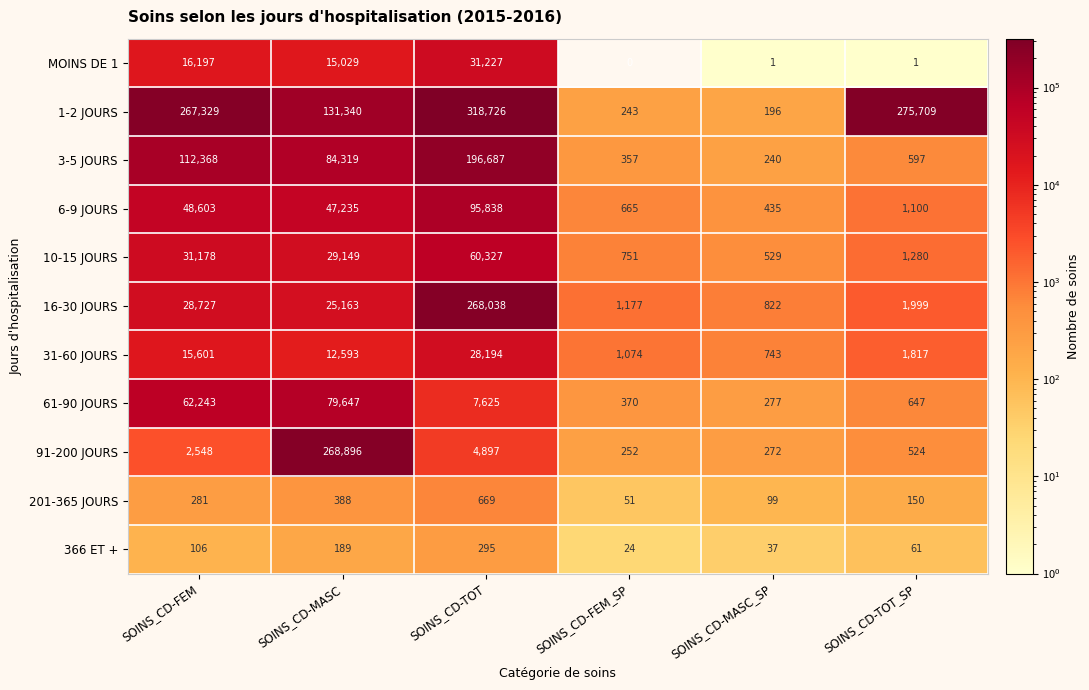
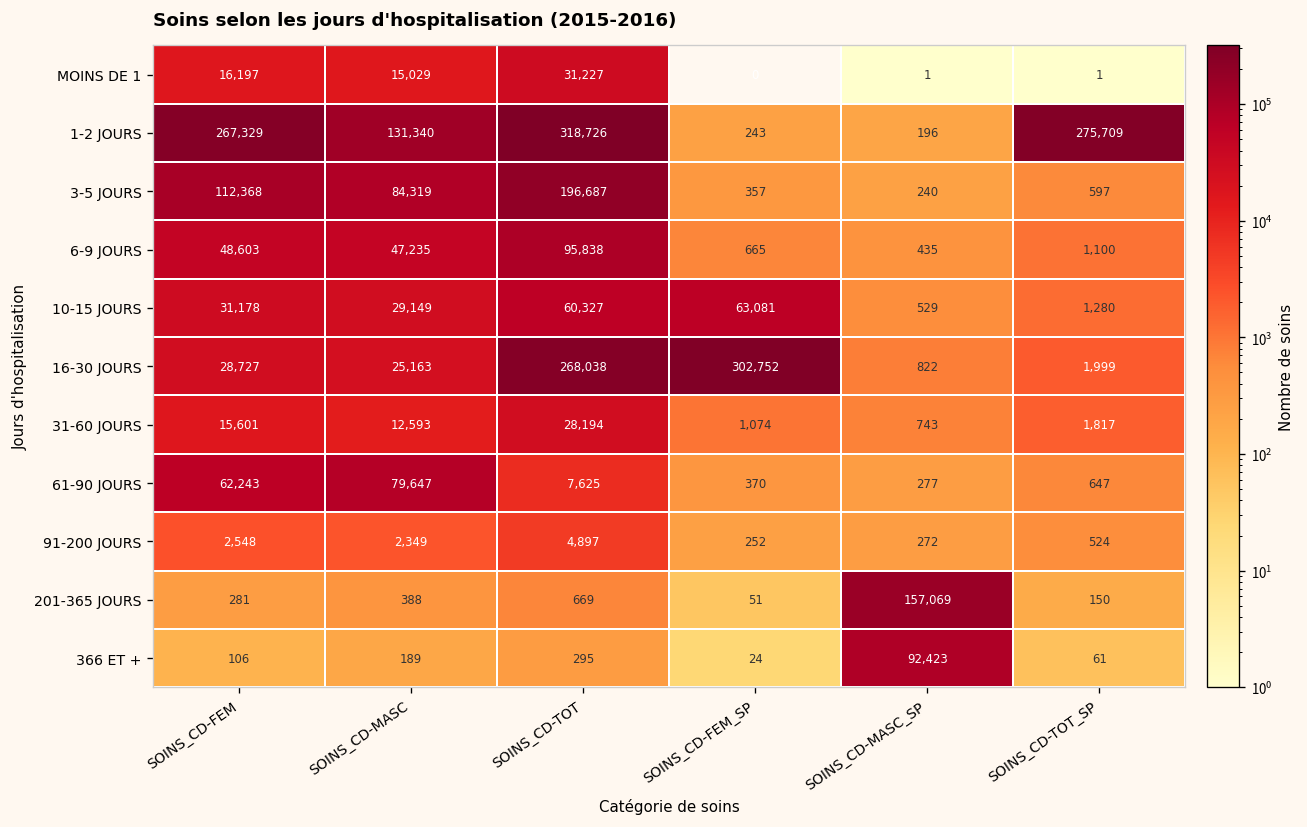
  {
    "MOINS DE 1": {
      "SOINS_CD-FEM": "16,197",
      "SOINS_CD-MASC": "15,029",
      "SOINS_CD-TOT": "31,227",
      "SOINS_CD-MASC_SP": "1",
      "SOINS_CD-TOT_SP": "1"
    },
    "1-2 JOURS": {
      "SOINS_CD-FEM": "267,329",
      "SOINS_CD-MASC": "131,340",
      "SOINS_CD-TOT": "318,726",
      "SOINS_CD-FEM_SP": "243",
      "SOINS_CD-MASC_SP": "196",
      "SOINS_CD-TOT_SP": "275,709"
    },
    "3-5 JOURS": {
      "SOINS_CD-FEM": "112,368",
      "SOINS_CD-MASC": "84,319",
      "SOINS_CD-TOT": "196,687",
      "SOINS_CD-FEM_SP": "357",
      "SOINS_CD-MASC_SP": "240",
      "SOINS_CD-TOT_SP": "597"
    },
    "6-9 JOURS": {
      "SOINS_CD-FEM": "48,603",
      "SOINS_CD-MASC": "47,235",
      "SOINS_CD-TOT": "95,838",
      "SOINS_CD-FEM_SP": "665",
      "SOINS_CD-MASC_SP": "435",
      "SOINS_CD-TOT_SP": "1,100"
    },
    "10-15 JOURS": {
      "SOINS_CD-FEM": "31,178",
      "SOINS_CD-MASC": "29,149",
      "SOINS_CD-TOT": "60,327",
-     "SOINS_CD-FEM_SP": "751",
+     "SOINS_CD-FEM_SP": "63,081",
      "SOINS_CD-MASC_SP": "529",
      "SOINS_CD-TOT_SP": "1,280"
    },
    "16-30 JOURS": {
      "SOINS_CD-FEM": "28,727",
      "SOINS_CD-MASC": "25,163",
      "SOINS_CD-TOT": "268,038",
-     "SOINS_CD-FEM_SP": "1,177",
+     "SOINS_CD-FEM_SP": "302,752",
      "SOINS_CD-MASC_SP": "822",
      "SOINS_CD-TOT_SP": "1,999"
    },
    "31-60 JOURS": {
      "SOINS_CD-FEM": "15,601",
      "SOINS_CD-MASC": "12,593",
      "SOINS_CD-TOT": "28,194",
      "SOINS_CD-FEM_SP": "1,074",
      "SOINS_CD-MASC_SP": "743",
      "SOINS_CD-TOT_SP": "1,817"
    },
    "61-90 JOURS": {
      "SOINS_CD-FEM": "62,243",
      "SOINS_CD-MASC": "79,647",
      "SOINS_CD-TOT": "7,625",
      "SOINS_CD-FEM_SP": "370",
      "SOINS_CD-MASC_SP": "277",
      "SOINS_CD-TOT_SP": "647"
    },
    "91-200 JOURS": {
      "SOINS_CD-FEM": "2,548",
-     "SOINS_CD-MASC": "268,896",
+     "SOINS_CD-MASC": "2,349",
      "SOINS_CD-TOT": "4,897",
      "SOINS_CD-FEM_SP": "252",
      "SOINS_CD-MASC_SP": "272",
      "SOINS_CD-TOT_SP": "524"
    },
    "201-365 JOURS": {
      "SOINS_CD-FEM": "281",
      "SOINS_CD-MASC": "388",
      "SOINS_CD-TOT": "669",
      "SOINS_CD-FEM_SP": "51",
-     "SOINS_CD-MASC_SP": "99",
+     "SOINS_CD-MASC_SP": "157,069",
      "SOINS_CD-TOT_SP": "150"
    },
    "366 ET +": {
      "SOINS_CD-FEM": "106",
      "SOINS_CD-MASC": "189",
      "SOINS_CD-TOT": "295",
      "SOINS_CD-FEM_SP": "24",
-     "SOINS_CD-MASC_SP": "37",
+     "SOINS_CD-MASC_SP": "92,423",
      "SOINS_CD-TOT_SP": "61"
    }
  }
